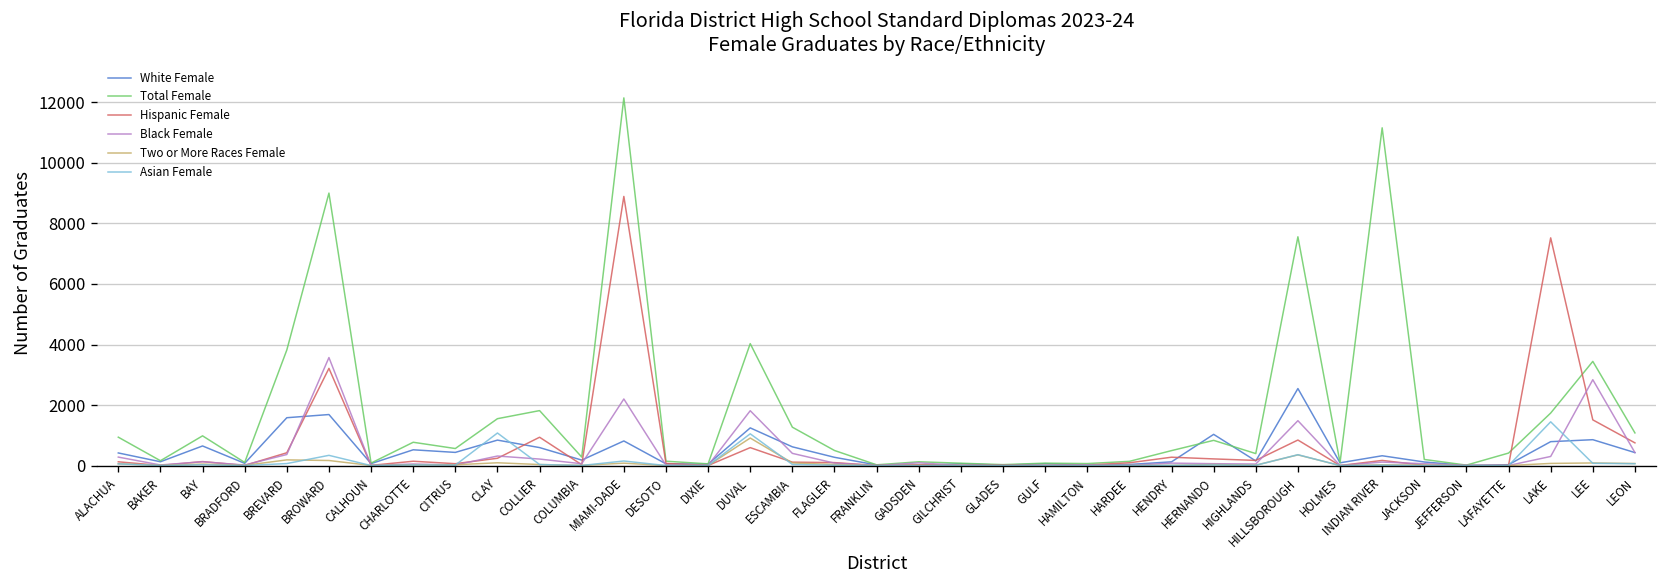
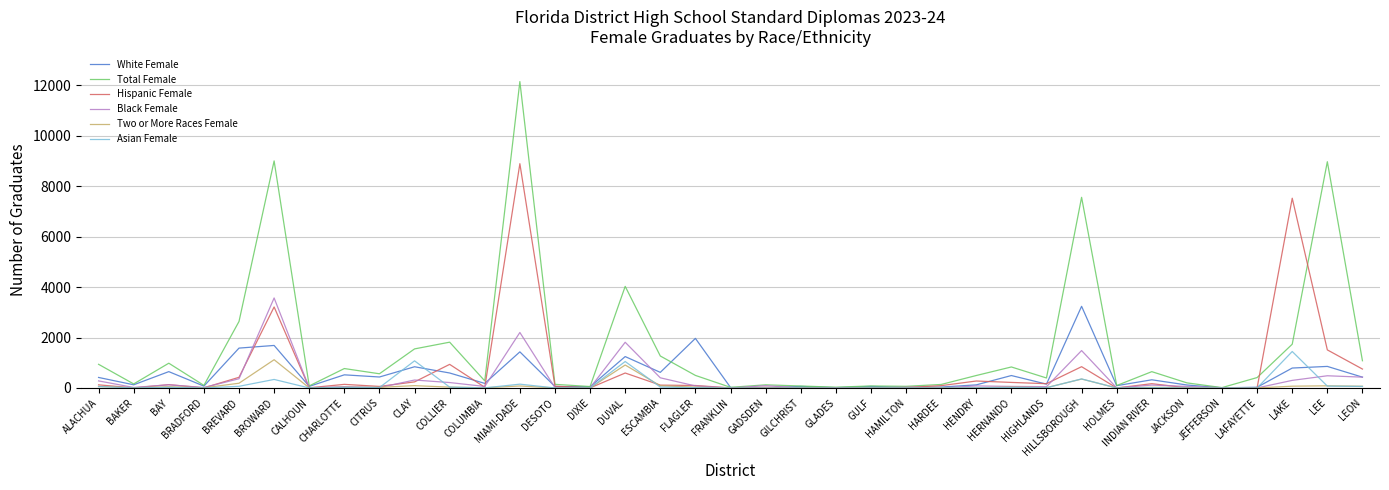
  {
    "White Female": {
      "ALACHUA": 400,
      "BAY": 600,
      "BREVARD": 1600,
      "BROWARD": 1700,
      "CHARLOTTE": 500,
      "CITRUS": 400,
      "CLAY": 800,
      "COLLIER": 600,
-     "MIAMI-DADE": 800,
+     "MIAMI-DADE": 1400,
      "DUVAL": 1200,
      "ESCAMBIA": 600,
-     "FLAGLER": 300,
-     "HERNANDO": 1000,
-     "HILLSBOROUGH": 2500,
+     "FLAGLER": 2000,
+     "HERNANDO": 500,
+     "HILLSBOROUGH": 3200,
      "INDIAN RIVER": 300,
      "LAKE": 800,
      "LEE": 900
    },
    "Total Female": {
      "ALACHUA": 900,
      "BAY": 1000,
-     "BREVARD": 3800,
+     "BREVARD": 2600,
      "BROWARD": 9000,
      "CHARLOTTE": 800,
      "CITRUS": 600,
      "CLAY": 1500,
      "COLLIER": 1800,
      "MIAMI-DADE": 12100,
      "DUVAL": 4000,
      "ESCAMBIA": 1300,
      "FLAGLER": 500,
      "HENDRY": 500,
      "HERNANDO": 800,
      "HIGHLANDS": 400,
      "HILLSBOROUGH": 7600,
-     "INDIAN RIVER": 11200,
+     "INDIAN RIVER": 600,
      "LAFAYETTE": 400,
      "LAKE": 1700,
-     "LEE": 3400,
+     "LEE": 9000,
      "LEON": 1100
    },
    "Hispanic Female": {
      "BROWARD": 3200,
      "COLLIER": 900,
      "MIAMI-DADE": 8900,
      "DUVAL": 600,
      "HENDRY": 300,
      "HERNANDO": 200,
      "HILLSBOROUGH": 800,
      "LAKE": 7500,
      "LEE": 1500,
      "LEON": 800
    },
    "Black Female": {
      "ALACHUA": 300,
      "BROWARD": 3600,
      "COLLIER": 200,
      "MIAMI-DADE": 2200,
      "DUVAL": 1800,
      "ESCAMBIA": 400,
      "HILLSBOROUGH": 1500,
      "LAKE": 300,
-     "LEE": 2800
+     "LEE": 500
    },
    "Two or More Races Female": {
      "BREVARD": 200,
-     "BROWARD": 200,
+     "BROWARD": 1100,
      "CLAY": 100,
      "DUVAL": 900,
      "LAKE": 100
    },
    "Asian Female": {
      "BREVARD": 100,
      "BROWARD": 300,
      "CLAY": 1100,
      "DUVAL": 1000,
      "LAKE": 1400
    }
  }
